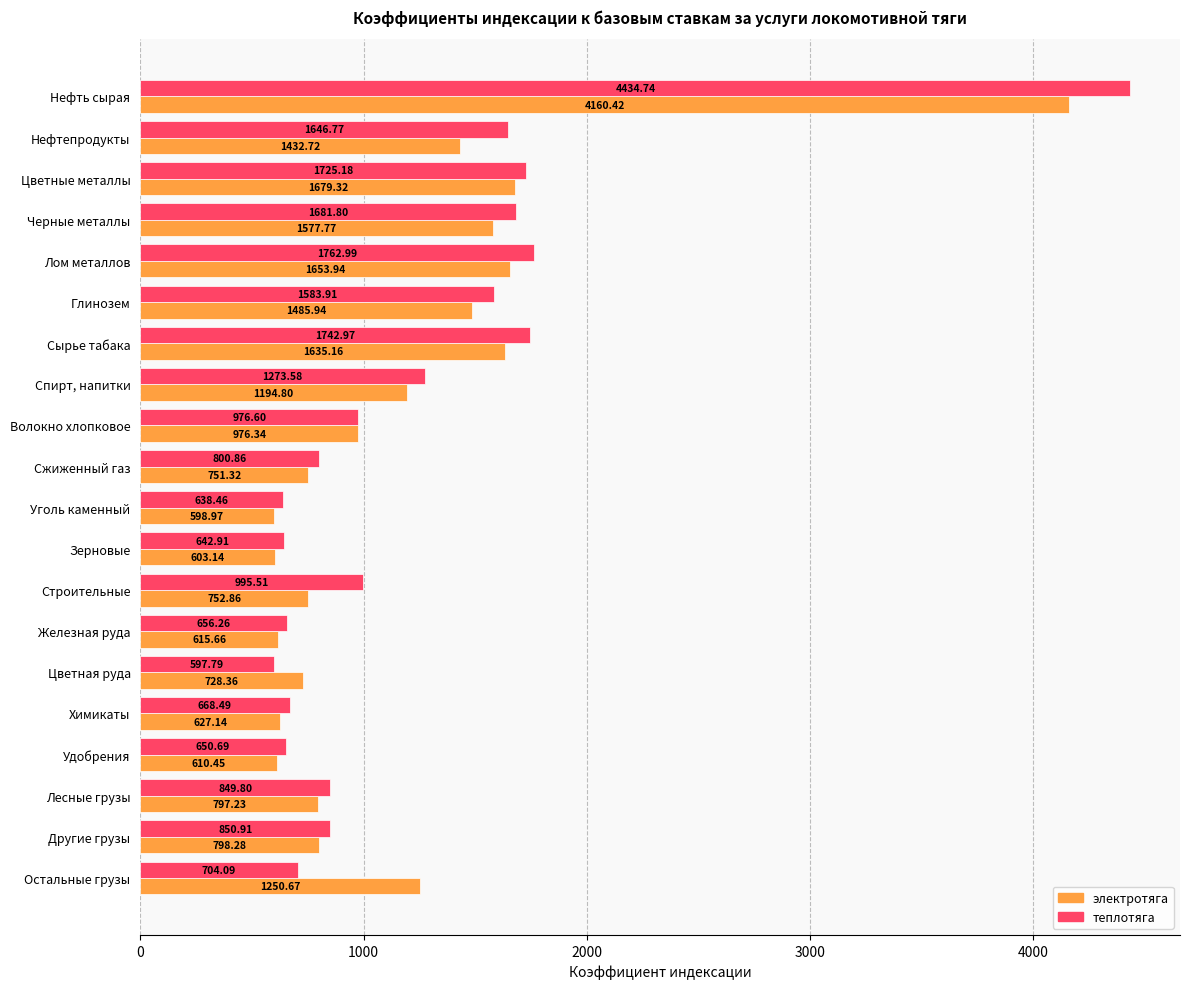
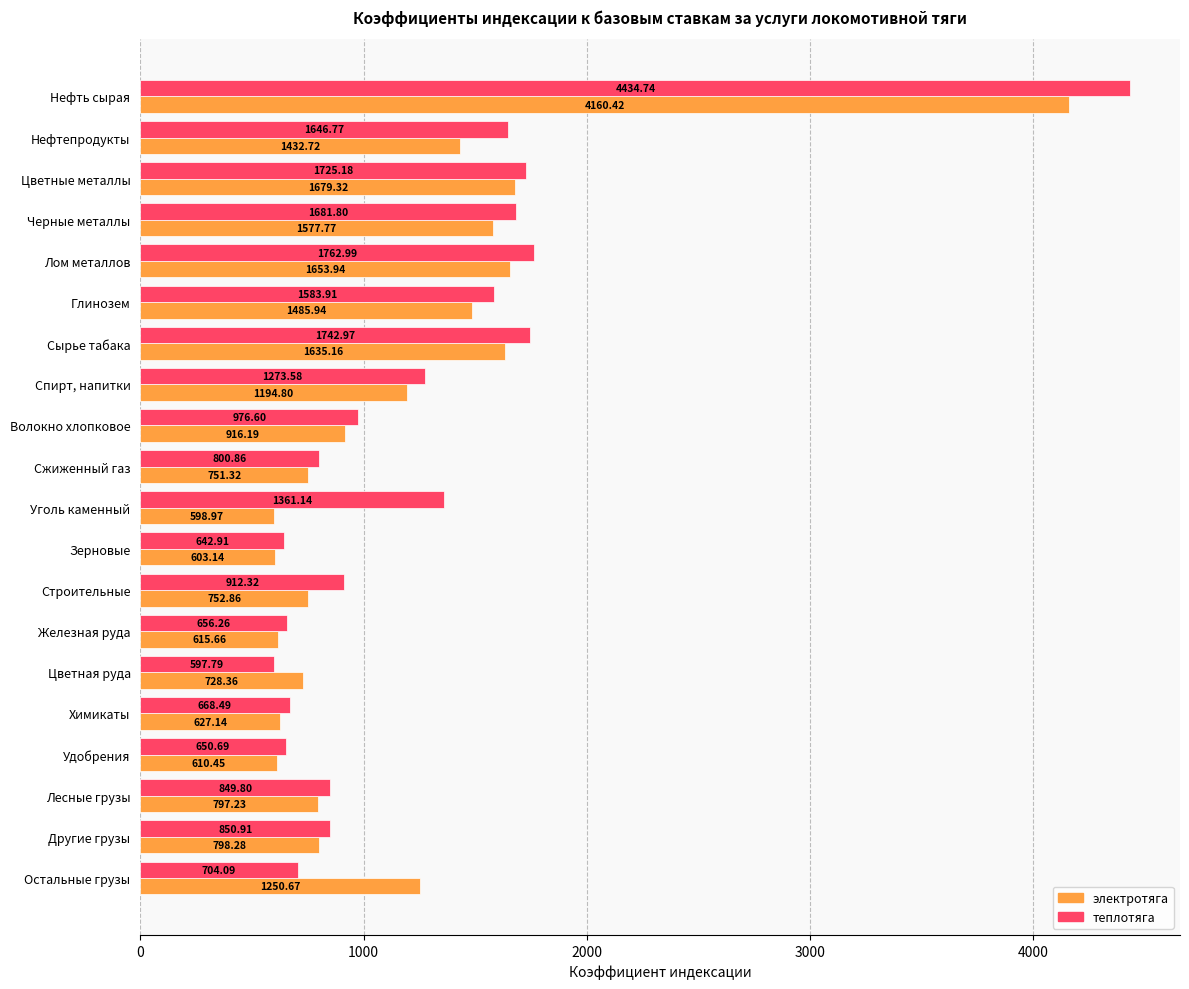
  {
    "электротяга": {
      "Нефть сырая": 4160.42,
      "Нефтепродукты": 1432.72,
      "Цветные металлы": 1679.32,
      "Черные металлы": 1577.77,
      "Лом металлов": 1653.94,
      "Глинозем": 1485.94,
      "Сырье табака": 1635.16,
      "Спирт, напитки": 1194.80,
-     "Волокно хлопковое": 976.34,
+     "Волокно хлопковое": 916.19,
      "Сжиженный газ": 751.32,
      "Уголь каменный": 598.97,
      "Зерновые": 603.14,
      "Строительные": 752.86,
      "Железная руда": 615.66,
      "Цветная руда": 728.36,
      "Химикаты": 627.14,
      "Удобрения": 610.45,
      "Лесные грузы": 797.23,
      "Другие грузы": 798.28,
      "Остальные грузы": 1250.67
    },
    "теплотяга": {
      "Нефть сырая": 4434.74,
      "Нефтепродукты": 1646.77,
      "Цветные металлы": 1725.18,
      "Черные металлы": 1681.80,
      "Лом металлов": 1762.99,
      "Глинозем": 1583.91,
      "Сырье табака": 1742.97,
      "Спирт, напитки": 1273.58,
      "Волокно хлопковое": 976.60,
      "Сжиженный газ": 800.86,
-     "Уголь каменный": 638.46,
+     "Уголь каменный": 1361.14,
      "Зерновые": 642.91,
-     "Строительные": 995.51,
+     "Строительные": 912.32,
      "Железная руда": 656.26,
      "Цветная руда": 597.79,
      "Химикаты": 668.49,
      "Удобрения": 650.69,
      "Лесные грузы": 849.80,
      "Другие грузы": 850.91,
      "Остальные грузы": 704.09
    }
  }
